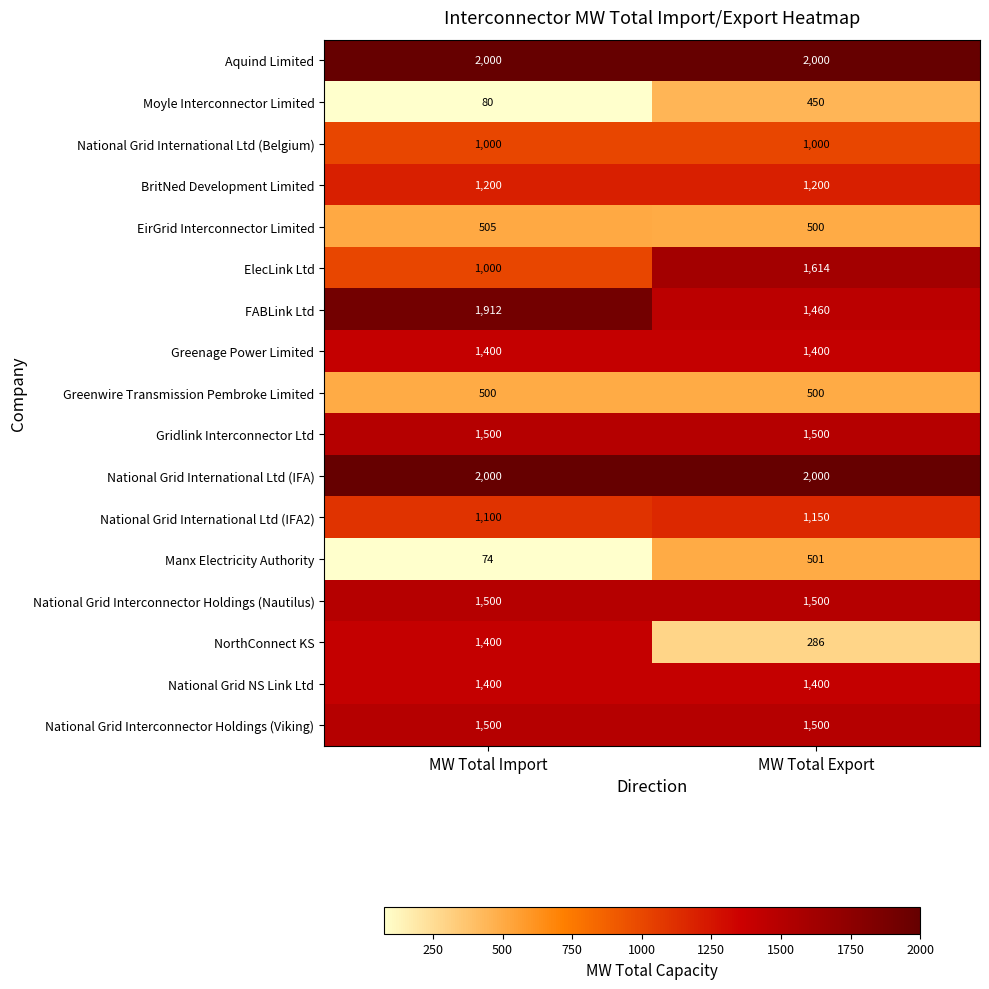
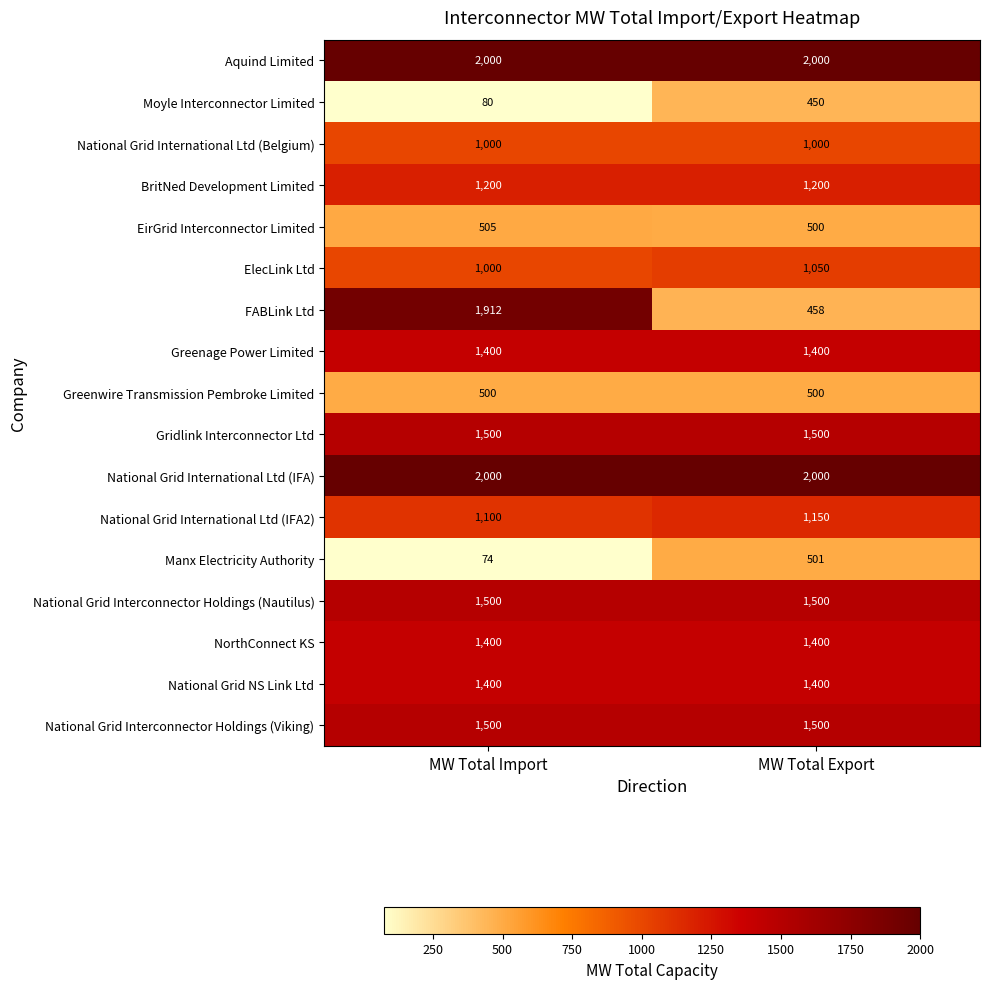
  {
    "Aquind Limited": {
      "MW Total Import": "2,000",
      "MW Total Export": "2,000"
    },
    "Moyle Interconnector Limited": {
      "MW Total Import": "80",
      "MW Total Export": "450"
    },
    "National Grid International Ltd (Belgium)": {
      "MW Total Import": "1,000",
      "MW Total Export": "1,000"
    },
    "BritNed Development Limited": {
      "MW Total Import": "1,200",
      "MW Total Export": "1,200"
    },
    "EirGrid Interconnector Limited": {
      "MW Total Import": "505",
      "MW Total Export": "500"
    },
    "ElecLink Ltd": {
      "MW Total Import": "1,000",
-     "MW Total Export": "1,614"
+     "MW Total Export": "1,050"
    },
    "FABLink Ltd": {
      "MW Total Import": "1,912",
-     "MW Total Export": "1,460"
+     "MW Total Export": "458"
    },
    "Greenage Power Limited": {
      "MW Total Import": "1,400",
      "MW Total Export": "1,400"
    },
    "Greenwire Transmission Pembroke Limited": {
      "MW Total Import": "500",
      "MW Total Export": "500"
    },
    "Gridlink Interconnector Ltd": {
      "MW Total Import": "1,500",
      "MW Total Export": "1,500"
    },
    "National Grid International Ltd (IFA)": {
      "MW Total Import": "2,000",
      "MW Total Export": "2,000"
    },
    "National Grid International Ltd (IFA2)": {
      "MW Total Import": "1,100",
      "MW Total Export": "1,150"
    },
    "Manx Electricity Authority": {
      "MW Total Import": "74",
      "MW Total Export": "501"
    },
    "National Grid Interconnector Holdings (Nautilus)": {
      "MW Total Import": "1,500",
      "MW Total Export": "1,500"
    },
    "NorthConnect KS": {
      "MW Total Import": "1,400",
-     "MW Total Export": "286"
+     "MW Total Export": "1,400"
    },
    "National Grid NS Link Ltd": {
      "MW Total Import": "1,400",
      "MW Total Export": "1,400"
    },
    "National Grid Interconnector Holdings (Viking)": {
      "MW Total Import": "1,500",
      "MW Total Export": "1,500"
    }
  }
